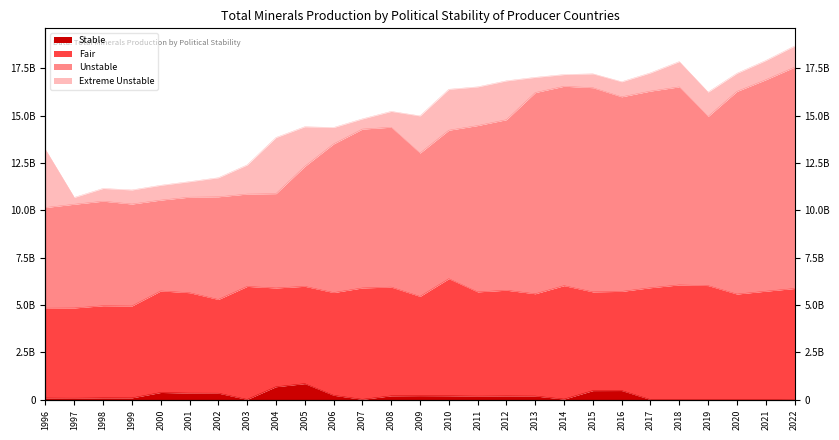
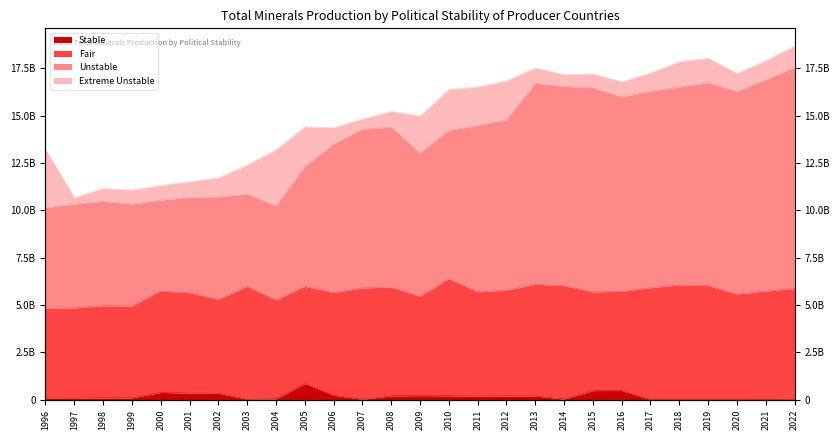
  {
    "Stable": {
      "1996": 100000000,
      "1997": 100000000,
      "1998": 100000000,
      "1999": 100000000,
      "2000": 400000000,
      "2001": 400000000,
      "2002": 300000000,
      "2003": 0,
-     "2004": 700000000,
+     "2004": 0,
      "2005": 900000000,
      "2006": 200000000,
      "2007": 0,
      "2008": 200000000,
      "2009": 200000000,
      "2010": 200000000,
      "2011": 200000000,
      "2012": 200000000,
      "2013": 200000000,
      "2014": 0,
      "2015": 500000000,
      "2016": 500000000,
      "2017": 0,
      "2018": 0,
      "2019": 0,
      "2020": 0,
      "2021": 0,
      "2022": 0
    },
    "Fair": {
      "1996": 4800000000,
      "1997": 4800000000,
      "1998": 5000000000,
      "1999": 5000000000,
      "2000": 5700000000,
      "2001": 5700000000,
      "2002": 5300000000,
      "2003": 6000000000,
      "2005": 6000000000,
      "2006": 5700000000,
      "2007": 5900000000,
      "2008": 5900000000,
      "2009": 5500000000,
      "2010": 6400000000,
      "2011": 5700000000,
      "2012": 5800000000,
-     "2013": 5400000000,
+     "2013": 5900000000,
      "2014": 6000000000,
      "2015": 5700000000,
      "2016": 5700000000,
      "2017": 5900000000,
      "2018": 6100000000,
      "2019": 6000000000,
      "2020": 5600000000,
      "2021": 5700000000,
      "2022": 5900000000
    },
    "Unstable": {
      "1996": 10200000000,
      "1997": 10300000000,
      "1998": 10500000000,
      "1999": 10300000000,
      "2000": 10500000000,
      "2001": 10700000000,
      "2002": 10700000000,
      "2003": 10900000000,
      "2005": 12300000000,
      "2006": 13500000000,
      "2007": 14300000000,
      "2008": 14400000000,
      "2009": 13000000000,
      "2010": 14200000000,
      "2011": 14500000000,
      "2012": 14800000000,
      "2014": 16500000000,
      "2015": 16500000000,
      "2016": 16000000000,
      "2017": 16300000000,
      "2018": 16500000000,
-     "2019": 8900000000,
+     "2019": 10700000000,
      "2020": 16300000000,
      "2021": 16900000000,
      "2022": 17600000000
    },
    "Extreme Unstable": {
      "1996": 3100000000,
      "1997": 400000000,
      "1998": 700000000,
      "1999": 700000000,
      "2000": 800000000,
      "2001": 800000000,
      "2002": 1000000000,
      "2003": 1500000000,
      "2004": 3000000000,
      "2005": 2100000000,
      "2006": 900000000,
      "2007": 500000000,
      "2008": 800000000,
      "2009": 2000000000,
      "2010": 2200000000,
      "2011": 2000000000,
      "2012": 2100000000,
      "2013": 800000000,
      "2014": 600000000,
      "2015": 700000000,
      "2016": 800000000,
      "2017": 1000000000,
      "2018": 1300000000,
      "2019": 1300000000,
      "2020": 1000000000,
      "2021": 1000000000,
      "2022": 1100000000
    }
  }
